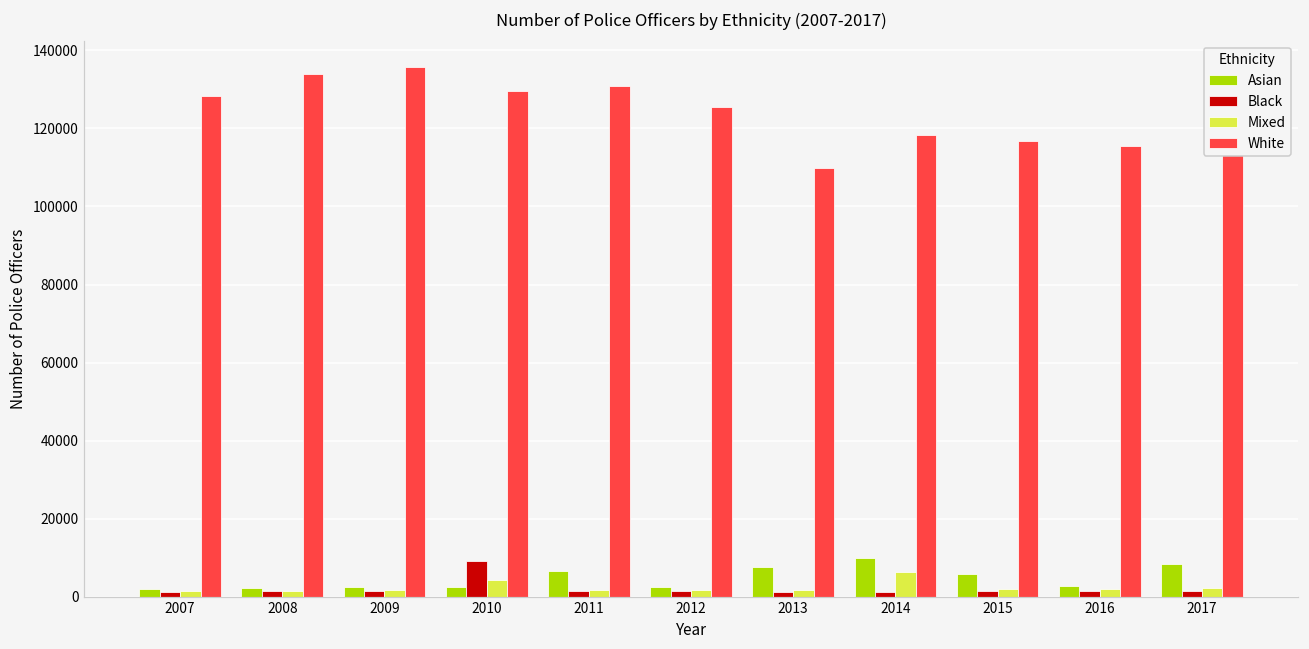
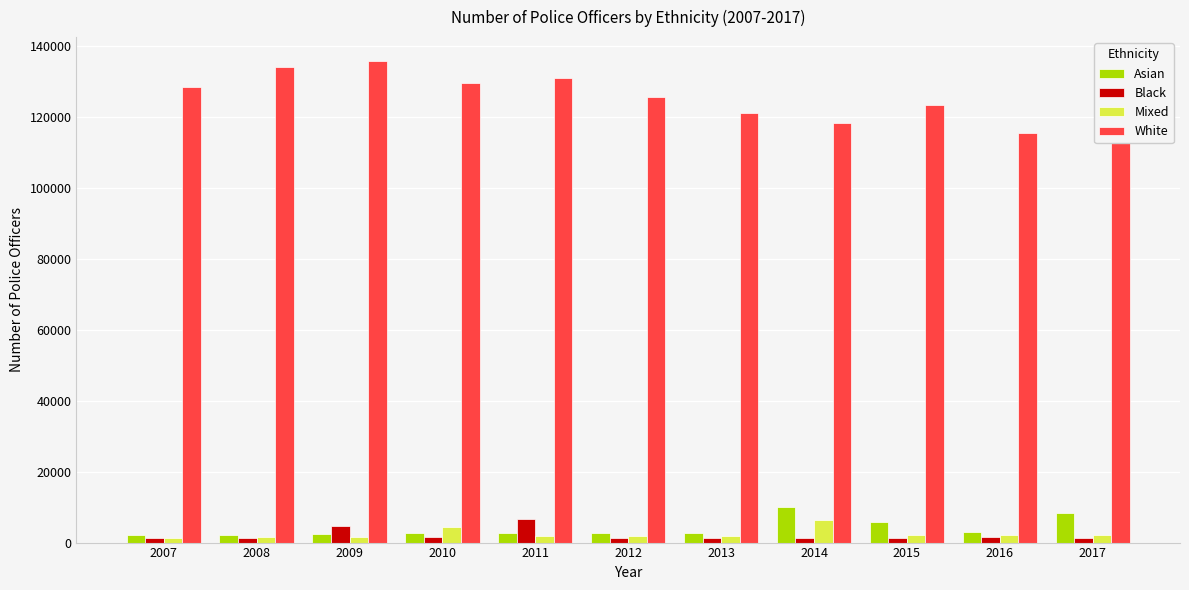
  {
    "Asian": {
      "2007": 2000,
      "2008": 2000,
      "2009": 2000,
      "2010": 3000,
-     "2011": 7000,
+     "2011": 3000,
      "2012": 3000,
-     "2013": 8000,
+     "2013": 3000,
      "2014": 10000,
      "2015": 6000,
      "2016": 3000,
      "2017": 8000
    },
    "Black": {
      "2007": 1000,
      "2008": 1000,
-     "2009": 1000,
-     "2010": 9000,
-     "2011": 1000,
+     "2009": 5000,
+     "2010": 1000,
+     "2011": 7000,
      "2012": 1000,
      "2013": 1000,
      "2014": 1000,
      "2015": 1000,
      "2016": 1000,
      "2017": 1000
    },
    "Mixed": {
      "2007": 1000,
      "2008": 2000,
      "2009": 2000,
      "2010": 4000,
      "2011": 2000,
      "2012": 2000,
      "2013": 2000,
      "2014": 6000,
      "2015": 2000,
      "2016": 2000,
      "2017": 2000
    },
    "White": {
      "2007": 128000,
      "2008": 134000,
      "2009": 136000,
      "2010": 130000,
      "2011": 131000,
      "2012": 126000,
-     "2013": 110000,
+     "2013": 121000,
      "2014": 118000,
-     "2015": 117000,
+     "2015": 123000,
      "2016": 115000
    }
  }
